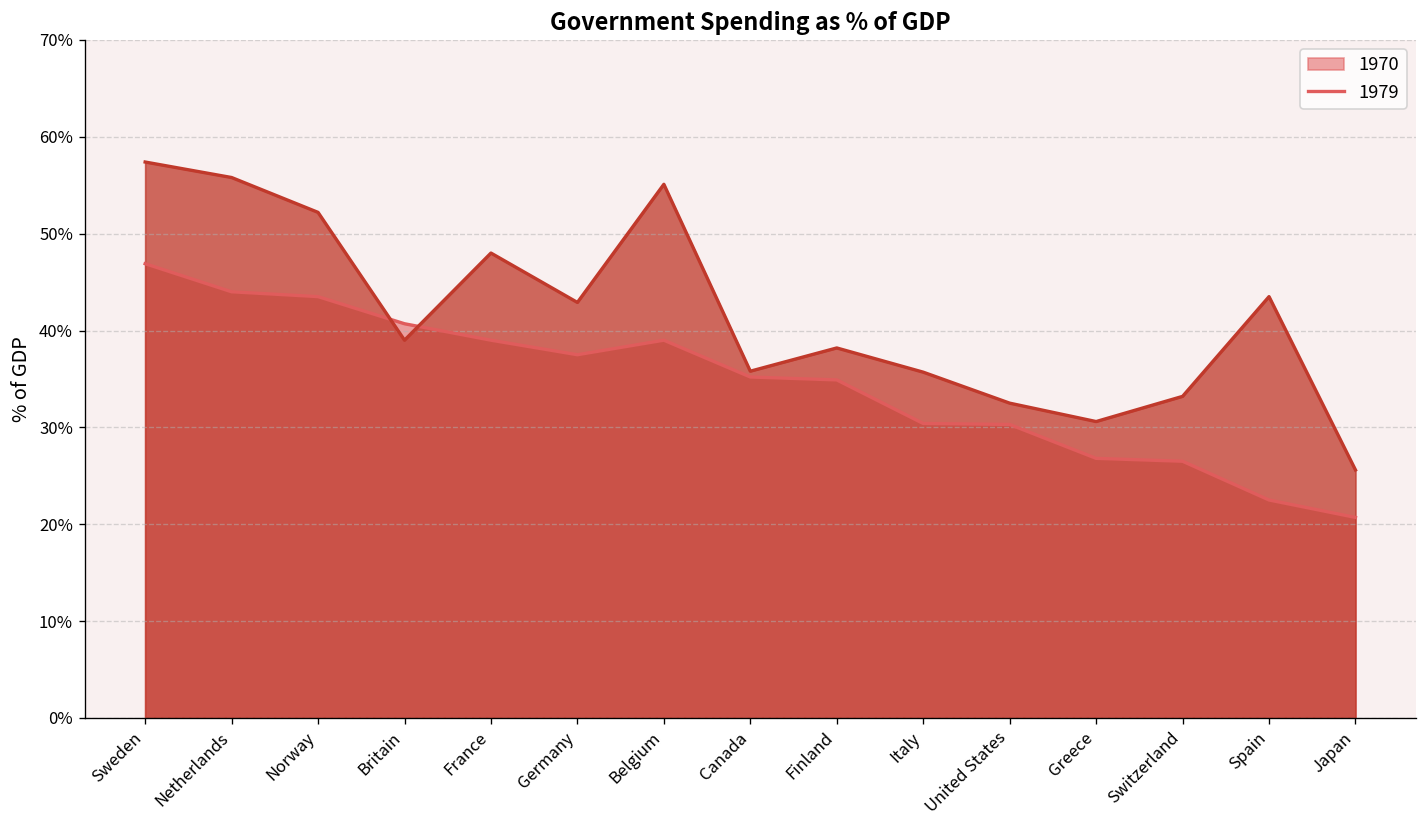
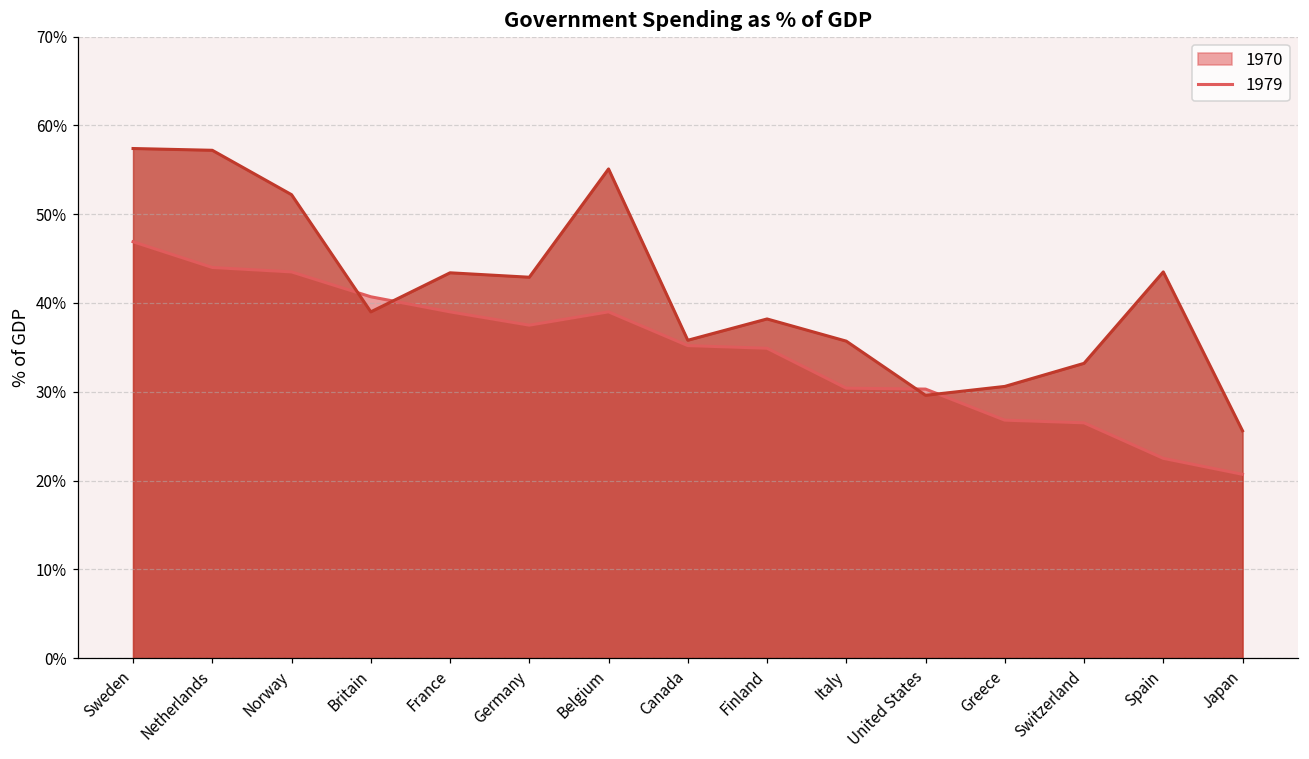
  {
    "1970": {
      "Sweden": "47%",
      "Netherlands": "44%",
      "Norway": "44%",
      "Britain": "41%",
      "France": "39%",
      "Germany": "38%",
      "Belgium": "39%",
      "Canada": "35%",
      "Finland": "35%",
      "Italy": "30%",
      "United States": "30%",
      "Greece": "27%",
      "Switzerland": "27%",
      "Spain": "23%",
      "Japan": "21%"
    },
    "1979": {
      "Sweden": "57%",
-     "Netherlands": "56%",
+     "Netherlands": "57%",
      "Norway": "52%",
      "Britain": "39%",
-     "France": "48%",
+     "France": "43%",
      "Germany": "43%",
      "Belgium": "55%",
      "Canada": "36%",
      "Finland": "38%",
      "Italy": "36%",
-     "United States": "33%",
+     "United States": "30%",
      "Greece": "31%",
      "Switzerland": "33%",
      "Spain": "44%",
      "Japan": "26%"
    }
  }
